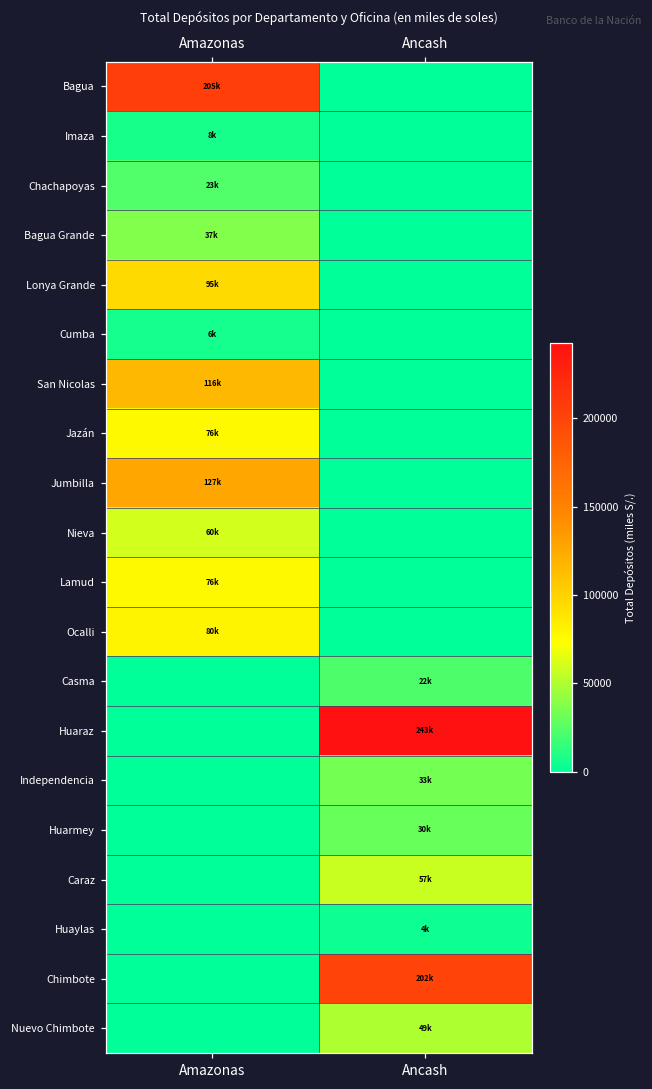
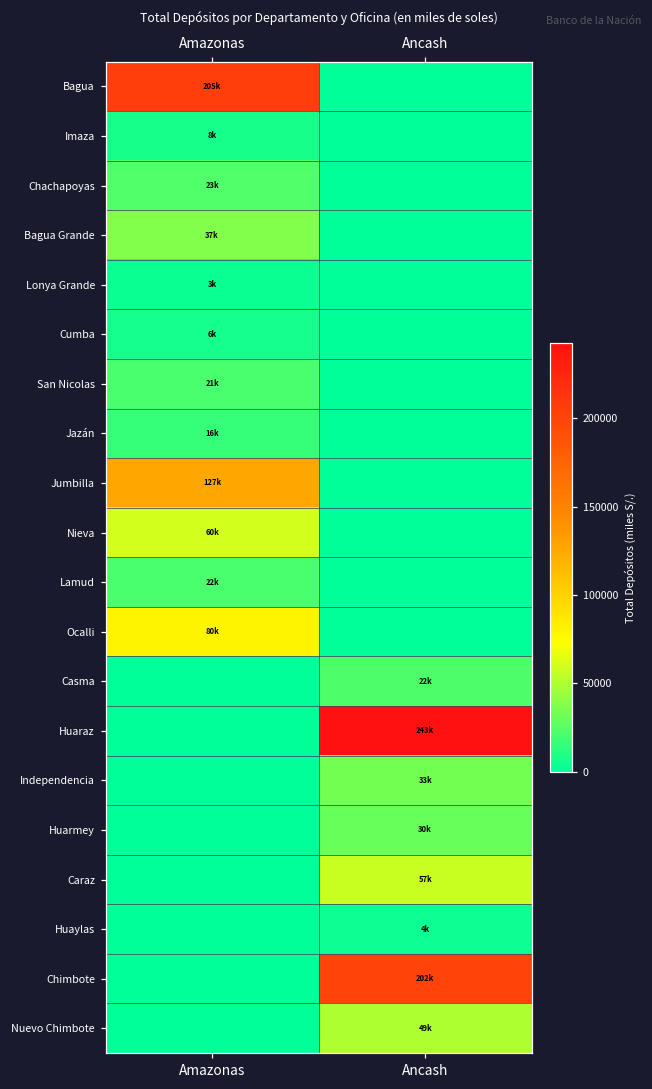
  {
    "Bagua": {
      "Amazonas": "205k"
    },
    "Imaza": {
      "Amazonas": "8k"
    },
    "Chachapoyas": {
      "Amazonas": "23k"
    },
    "Bagua Grande": {
      "Amazonas": "37k"
    },
    "Lonya Grande": {
-     "Amazonas": "95k"
+     "Amazonas": "3k"
    },
    "Cumba": {
      "Amazonas": "6k"
    },
    "San Nicolas": {
-     "Amazonas": "116k"
+     "Amazonas": "21k"
    },
    "Jazán": {
-     "Amazonas": "76k"
+     "Amazonas": "16k"
    },
    "Jumbilla": {
      "Amazonas": "127k"
    },
    "Nieva": {
      "Amazonas": "60k"
    },
    "Lamud": {
-     "Amazonas": "76k"
+     "Amazonas": "22k"
    },
    "Ocalli": {
      "Amazonas": "80k"
    },
    "Casma": {
      "Ancash": "22k"
    },
    "Huaraz": {
      "Ancash": "243k"
    },
    "Independencia": {
      "Ancash": "33k"
    },
    "Huarmey": {
      "Ancash": "30k"
    },
    "Caraz": {
      "Ancash": "57k"
    },
    "Huaylas": {
      "Ancash": "4k"
    },
    "Chimbote": {
      "Ancash": "202k"
    },
    "Nuevo Chimbote": {
      "Ancash": "49k"
    }
  }
